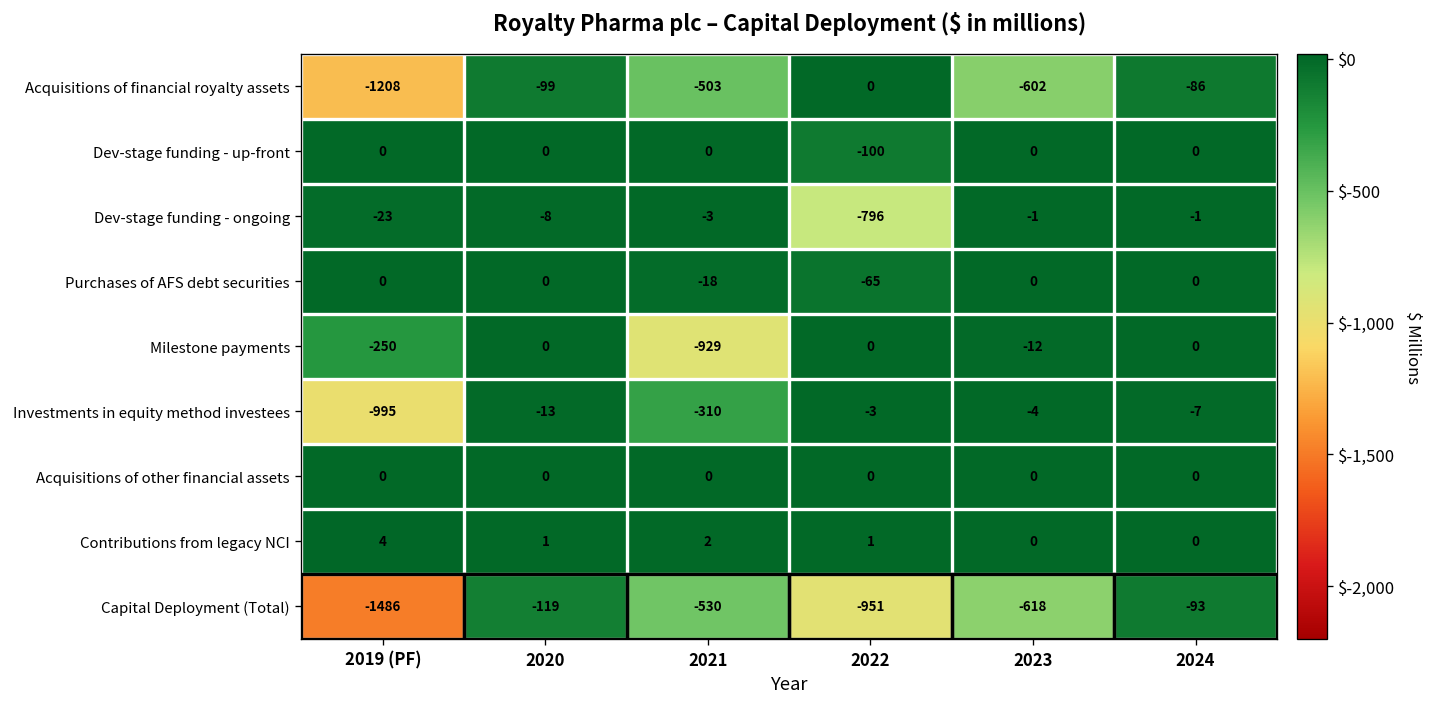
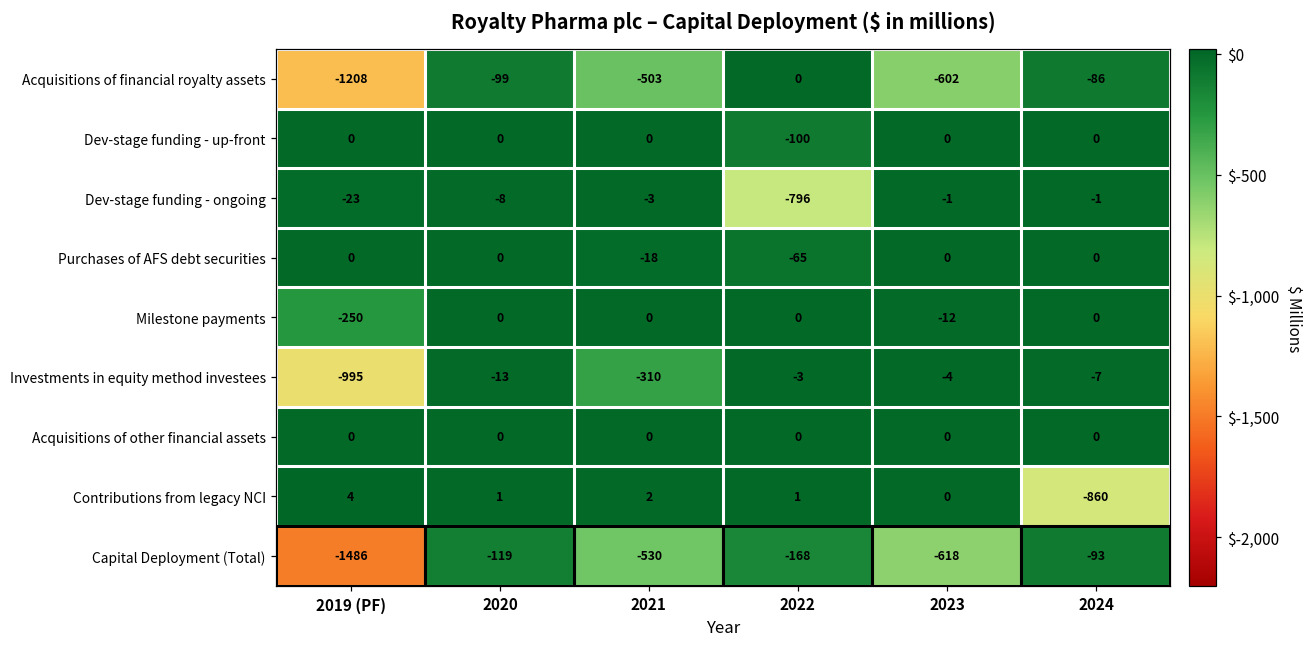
  {
    "Acquisitions of financial royalty assets": {
      "2019 (PF)": -1208,
      "2020": -99,
      "2021": -503,
      "2022": 0,
      "2023": -602,
      "2024": -86
    },
    "Dev-stage funding - up-front": {
      "2019 (PF)": 0,
      "2020": 0,
      "2021": 0,
      "2022": -100,
      "2023": 0,
      "2024": 0
    },
    "Dev-stage funding - ongoing": {
      "2019 (PF)": -23,
      "2020": -8,
      "2021": -3,
      "2022": -796,
      "2023": -1,
      "2024": -1
    },
    "Purchases of AFS debt securities": {
      "2019 (PF)": 0,
      "2020": 0,
      "2021": -18,
      "2022": -65,
      "2023": 0,
      "2024": 0
    },
    "Milestone payments": {
      "2019 (PF)": -250,
      "2020": 0,
-     "2021": -929,
+     "2021": 0,
      "2022": 0,
      "2023": -12,
      "2024": 0
    },
    "Investments in equity method investees": {
      "2019 (PF)": -995,
      "2020": -13,
      "2021": -310,
      "2022": -3,
      "2023": -4,
      "2024": -7
    },
    "Acquisitions of other financial assets": {
      "2019 (PF)": 0,
      "2020": 0,
      "2021": 0,
      "2022": 0,
      "2023": 0,
      "2024": 0
    },
    "Contributions from legacy NCI": {
      "2019 (PF)": 4,
      "2020": 1,
      "2021": 2,
      "2022": 1,
      "2023": 0,
-     "2024": 0
+     "2024": -860
    },
    "Capital Deployment (Total)": {
      "2019 (PF)": -1486,
      "2020": -119,
      "2021": -530,
-     "2022": -951,
+     "2022": -168,
      "2023": -618,
      "2024": -93
    }
  }
